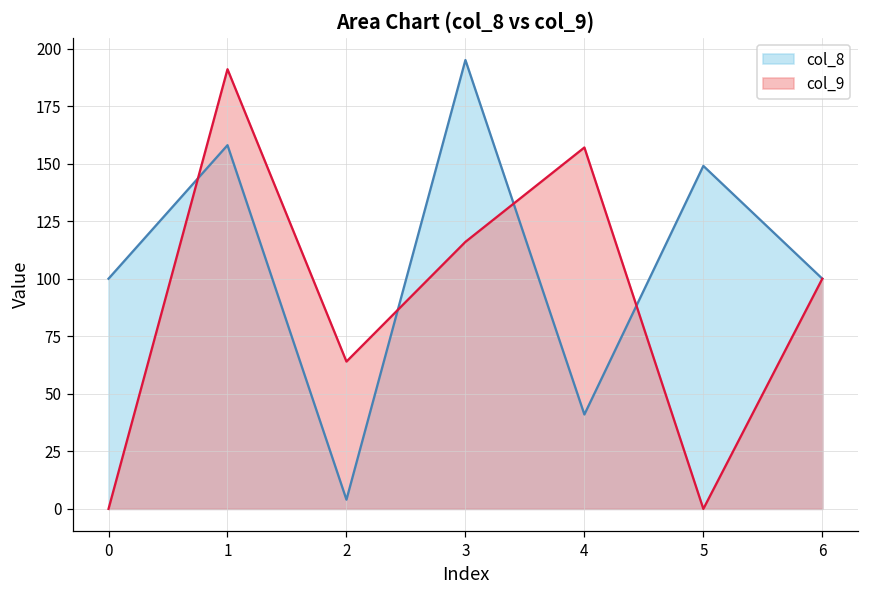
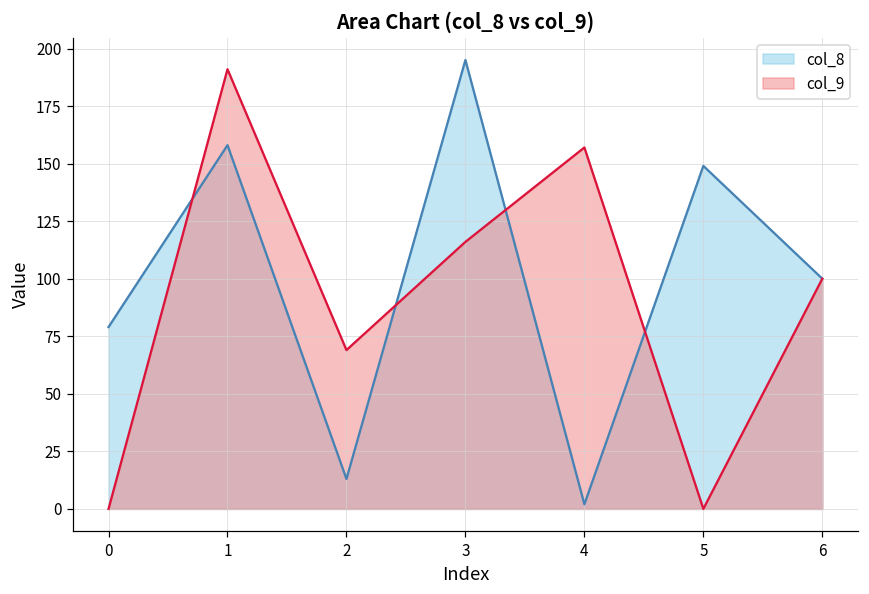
  {
    "col_8": {
-     "0": 100,
+     "0": 79,
      "1": 158,
-     "2": 4,
+     "2": 13,
      "3": 195,
-     "4": 41,
+     "4": 2,
      "5": 149
    },
    "col_9": {
      "0": 0,
      "1": 191,
-     "2": 64,
+     "2": 69,
      "3": 116,
      "4": 157,
      "5": 0
    }
  }
